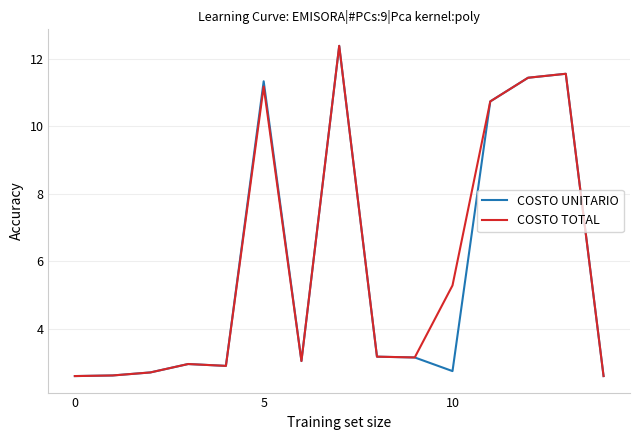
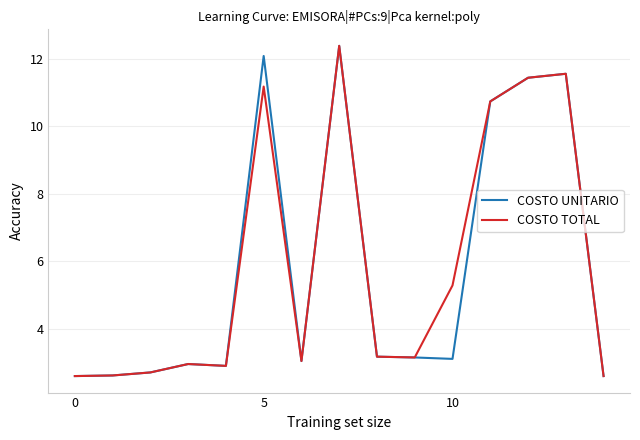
  {
    "COSTO UNITARIO": {
-     "5": 11.3,
-     "10": 2.7
+     "5": 12.1,
+     "10": 3.1
    },
    "COSTO TOTAL": {
      "5": 11.2,
      "10": 5.3
    }
  }
